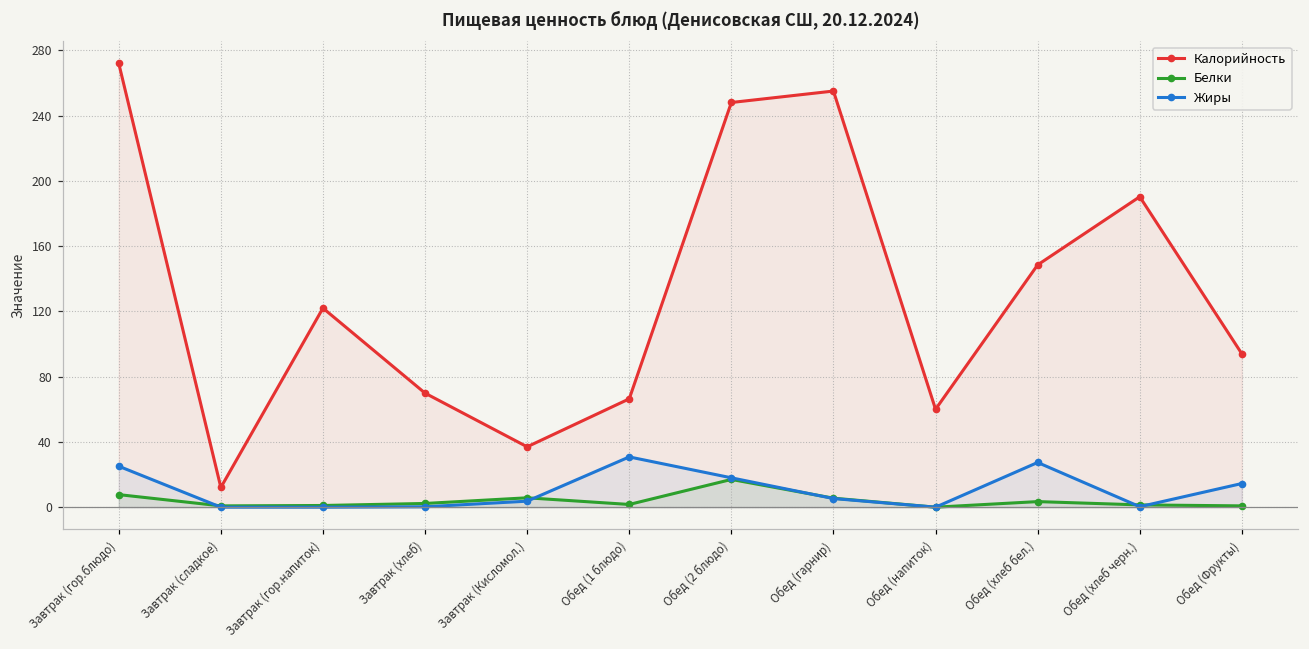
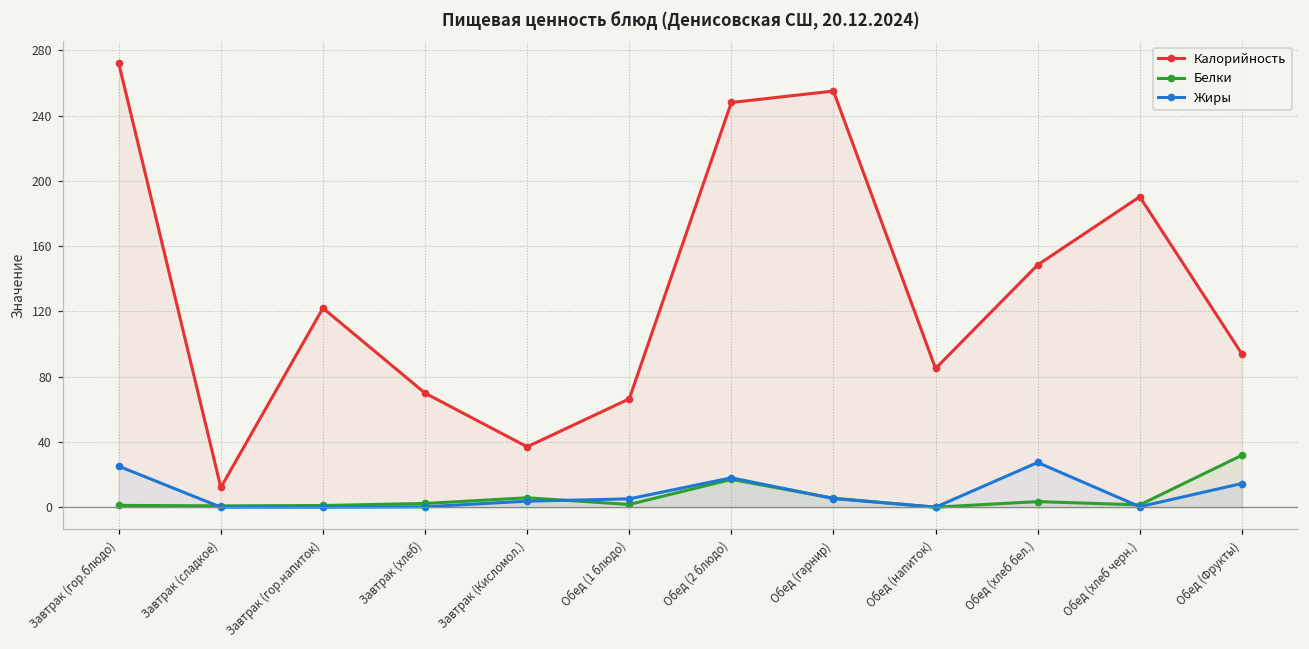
  {
    "Калорийность": {
      "Завтрак (гор.блюдо)": 272,
      "Завтрак (сладкое)": 12,
      "Завтрак (гор.напиток)": 122,
      "Завтрак (хлеб)": 70,
      "Завтрак (Кисломол.)": 37,
      "Обед (1 блюдо)": 66,
      "Обед (2 блюдо)": 248,
      "Обед (гарнир)": 255,
-     "Обед (напиток)": 60,
+     "Обед (напиток)": 85,
      "Обед (хлеб бел.)": 148,
      "Обед (хлеб черн.)": 190,
      "Обед (Фрукты)": 94
    },
    "Белки": {
-     "Завтрак (гор.блюдо)": 8,
+     "Завтрак (гор.блюдо)": 1,
      "Завтрак (хлеб)": 2,
      "Завтрак (Кисломол.)": 6,
      "Обед (1 блюдо)": 2,
      "Обед (хлеб бел.)": 3,
-     "Обед (Фрукты)": 1
+     "Обед (Фрукты)": 32
    },
    "Жиры": {
      "Завтрак (гор.блюдо)": 25,
      "Завтрак (хлеб)": 0,
      "Завтрак (Кисломол.)": 4,
-     "Обед (1 блюдо)": 31,
+     "Обед (1 блюдо)": 5,
      "Обед (хлеб бел.)": 27,
      "Обед (Фрукты)": 15
    }
  }
